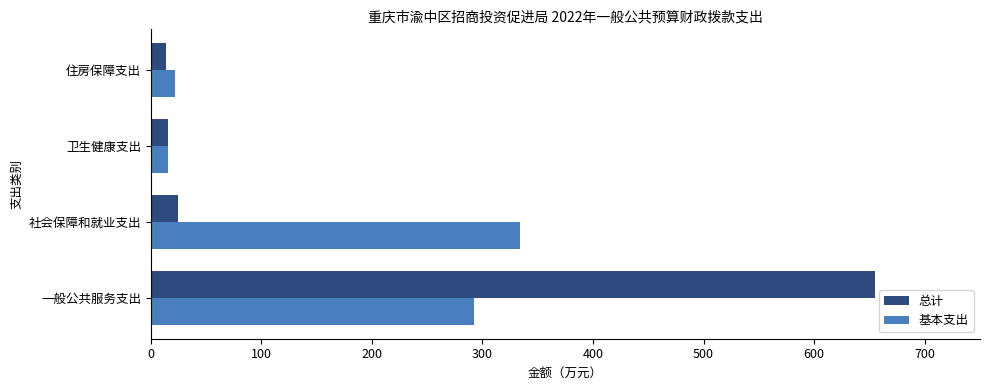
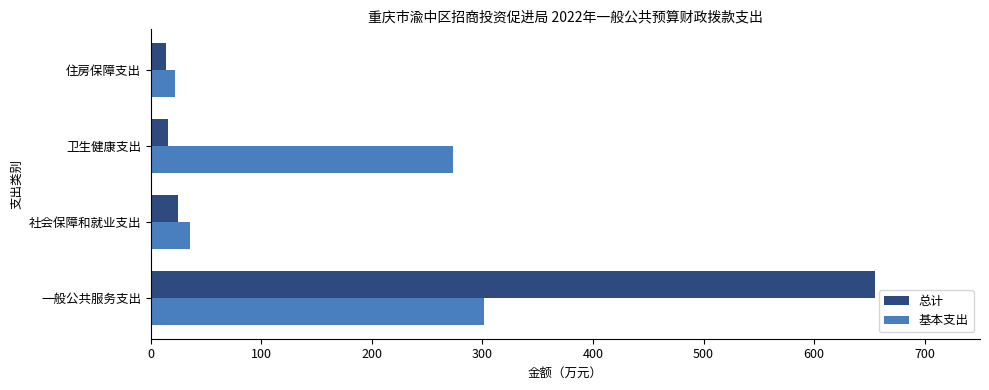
  {
    "总计": {
      "住房保障支出": 14,
      "卫生健康支出": 16,
      "社会保障和就业支出": 25,
      "一般公共服务支出": 655
    },
    "基本支出": {
      "住房保障支出": 22,
-     "卫生健康支出": 16,
-     "社会保障和就业支出": 334,
-     "一般公共服务支出": 292
+     "卫生健康支出": 274,
+     "社会保障和就业支出": 36,
+     "一般公共服务支出": 302
    }
  }
